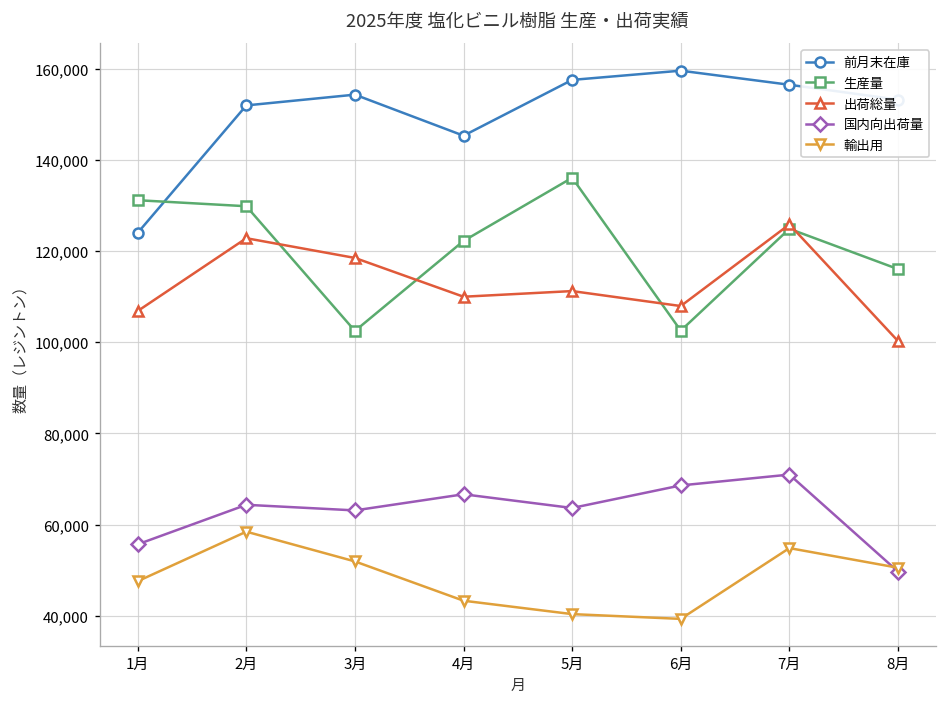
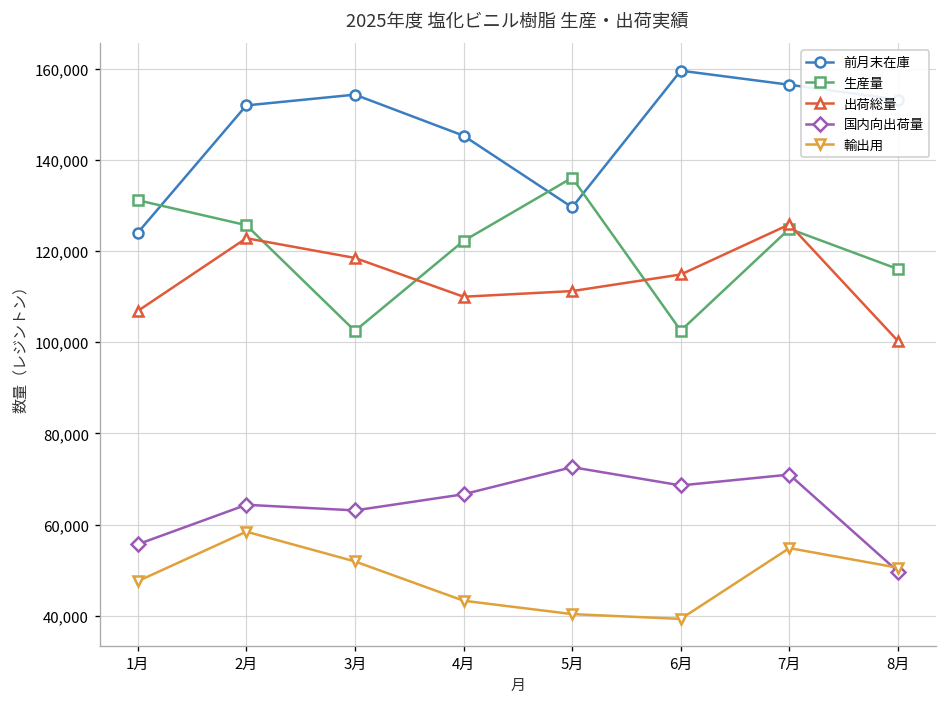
  {
    "前月末在庫": {
      "1月": "124,000",
      "2月": "152,000",
      "3月": "154,000",
      "4月": "145,000",
-     "5月": "158,000",
+     "5月": "130,000",
      "6月": "160,000",
      "7月": "156,000"
    },
    "生産量": {
      "1月": "131,000",
-     "2月": "130,000",
+     "2月": "126,000",
      "3月": "102,000",
      "4月": "122,000",
      "5月": "136,000",
      "6月": "103,000",
      "7月": "125,000",
      "8月": "116,000"
    },
    "出荷総量": {
      "1月": "107,000",
      "2月": "123,000",
      "3月": "118,000",
      "4月": "110,000",
      "5月": "111,000",
-     "6月": "108,000",
+     "6月": "115,000",
      "7月": "126,000",
      "8月": "100,000"
    },
    "国内向出荷量": {
      "1月": "56,000",
      "2月": "64,000",
      "3月": "63,000",
      "4月": "67,000",
-     "5月": "64,000",
+     "5月": "73,000",
      "6月": "69,000",
      "7月": "71,000",
      "8月": "50,000"
    },
    "輸出用": {
      "1月": "48,000",
      "2月": "58,000",
      "3月": "52,000",
      "4月": "43,000",
      "5月": "40,000",
      "6月": "39,000",
      "7月": "55,000",
      "8月": "51,000"
    }
  }
